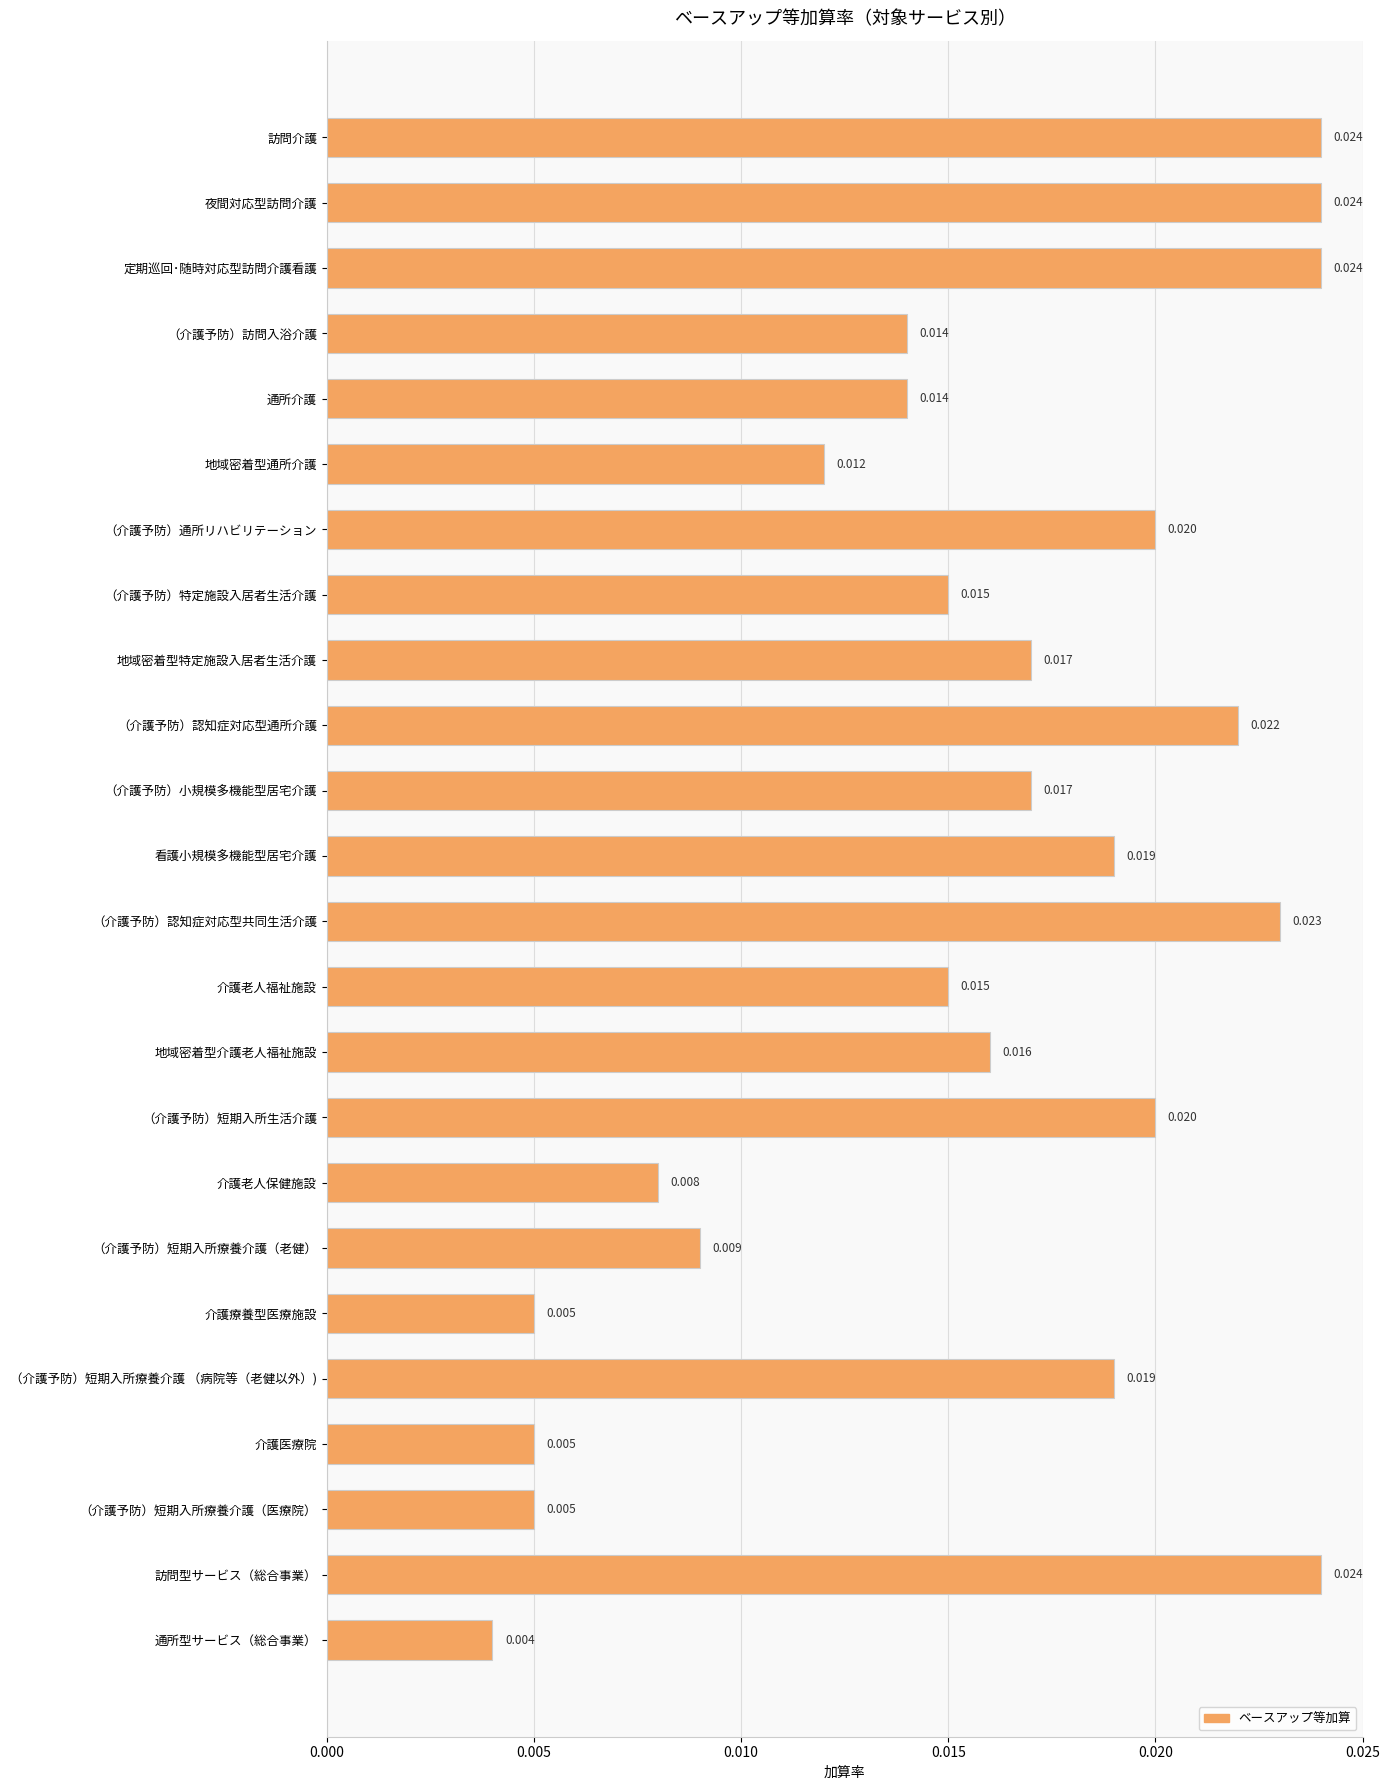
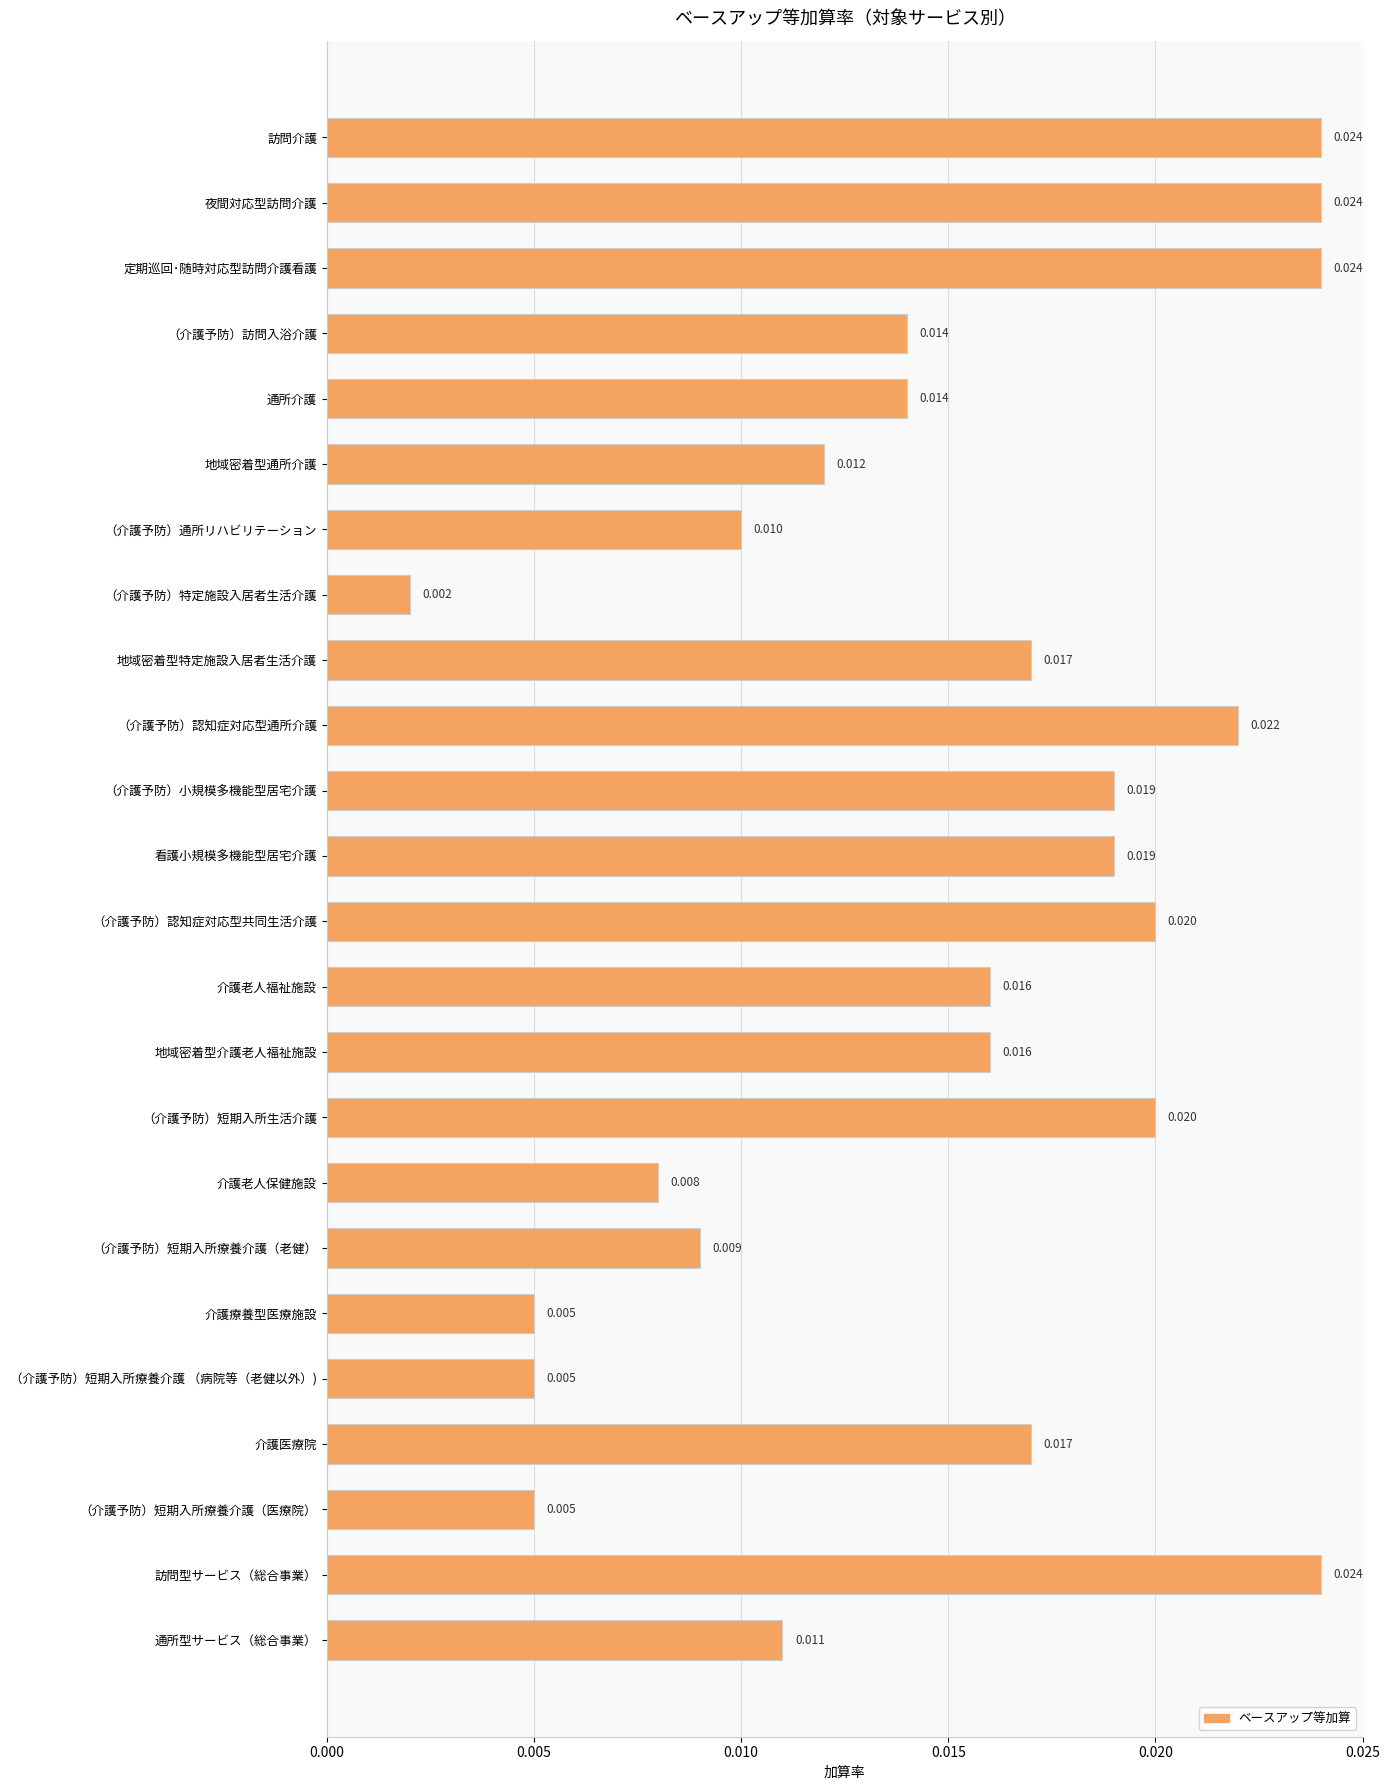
  {
    "訪問介護": 0.024,
    "夜間対応型訪問介護": 0.024,
    "定期巡回･随時対応型訪問介護看護": 0.024,
    "（介護予防）訪問入浴介護": 0.014,
    "通所介護": 0.014,
    "地域密着型通所介護": 0.012,
-   "（介護予防）通所リハビリテーション": 0.020,
-   "（介護予防）特定施設入居者生活介護": 0.015,
+   "（介護予防）通所リハビリテーション": 0.010,
+   "（介護予防）特定施設入居者生活介護": 0.002,
    "地域密着型特定施設入居者生活介護": 0.017,
    "（介護予防）認知症対応型通所介護": 0.022,
-   "（介護予防）小規模多機能型居宅介護": 0.017,
+   "（介護予防）小規模多機能型居宅介護": 0.019,
    "看護小規模多機能型居宅介護": 0.019,
-   "（介護予防）認知症対応型共同生活介護": 0.023,
-   "介護老人福祉施設": 0.015,
+   "（介護予防）認知症対応型共同生活介護": 0.020,
+   "介護老人福祉施設": 0.016,
    "地域密着型介護老人福祉施設": 0.016,
    "（介護予防）短期入所生活介護": 0.020,
    "介護老人保健施設": 0.008,
    "（介護予防）短期入所療養介護（老健）": 0.009,
    "介護療養型医療施設": 0.005,
-   "（介護予防）短期入所療養介護 （病院等（老健以外）)": 0.019,
-   "介護医療院": 0.005,
+   "（介護予防）短期入所療養介護 （病院等（老健以外）)": 0.005,
+   "介護医療院": 0.017,
    "（介護予防）短期入所療養介護（医療院）": 0.005,
    "訪問型サービス（総合事業）": 0.024,
-   "通所型サービス（総合事業）": 0.004
+   "通所型サービス（総合事業）": 0.011
  }
